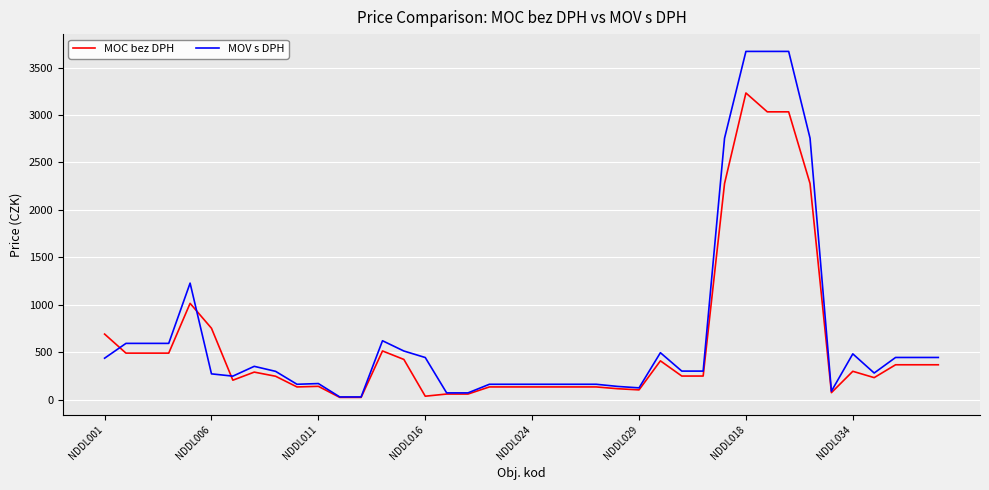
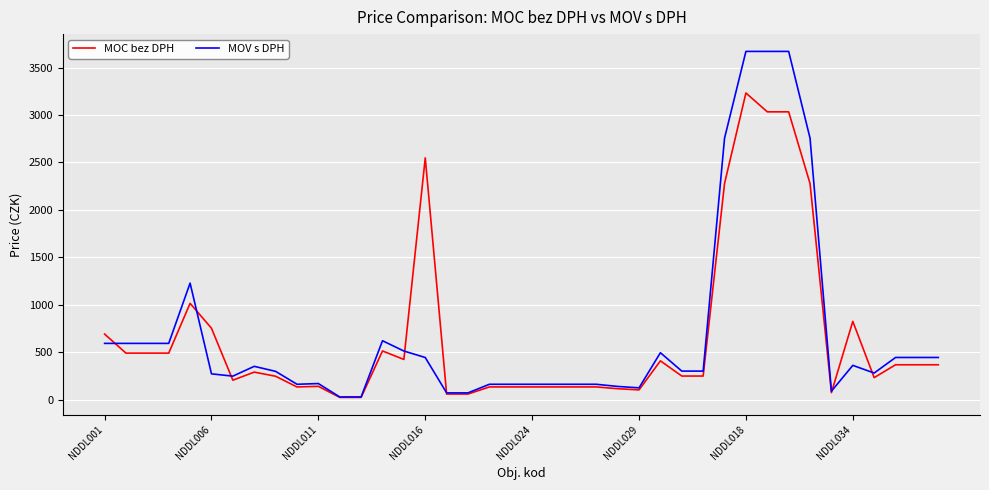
  {
    "MOC bez DPH": {
      "NDDL001": 700,
      "NDDL006": 800,
      "NDDL011": 100,
-     "NDDL016": 0,
+     "NDDL016": 2500,
      "NDDL024": 100,
      "NDDL018": 3200,
-     "NDDL034": 300
+     "NDDL034": 800
    },
    "MOV s DPH": {
-     "NDDL001": 400,
+     "NDDL001": 600,
      "NDDL006": 300,
      "NDDL011": 200,
      "NDDL016": 400,
      "NDDL024": 200,
      "NDDL018": 3700,
-     "NDDL034": 500
+     "NDDL034": 400
    }
  }
